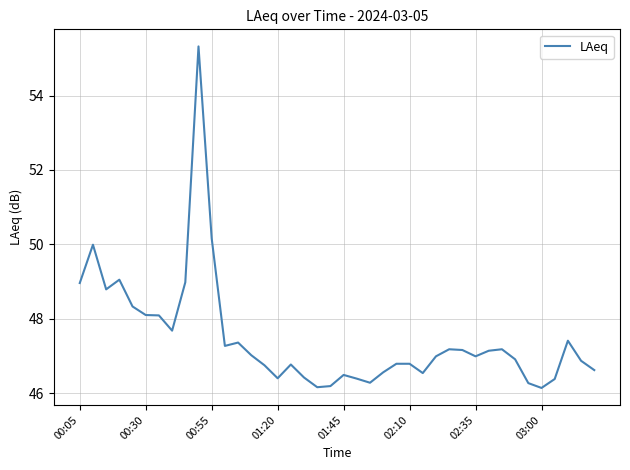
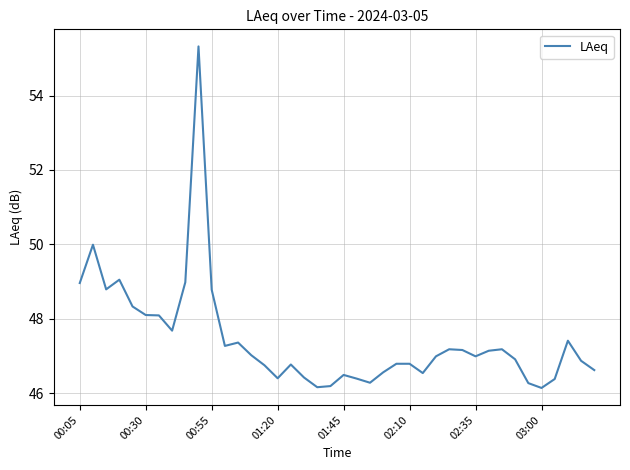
  {
    "00:05": 49.0,
    "00:30": 48.1,
-   "00:55": 50.2,
+   "00:55": 48.8,
    "01:20": 46.4,
    "01:45": 46.5,
    "02:10": 46.8,
    "02:35": 47.0,
    "03:00": 46.1
  }
